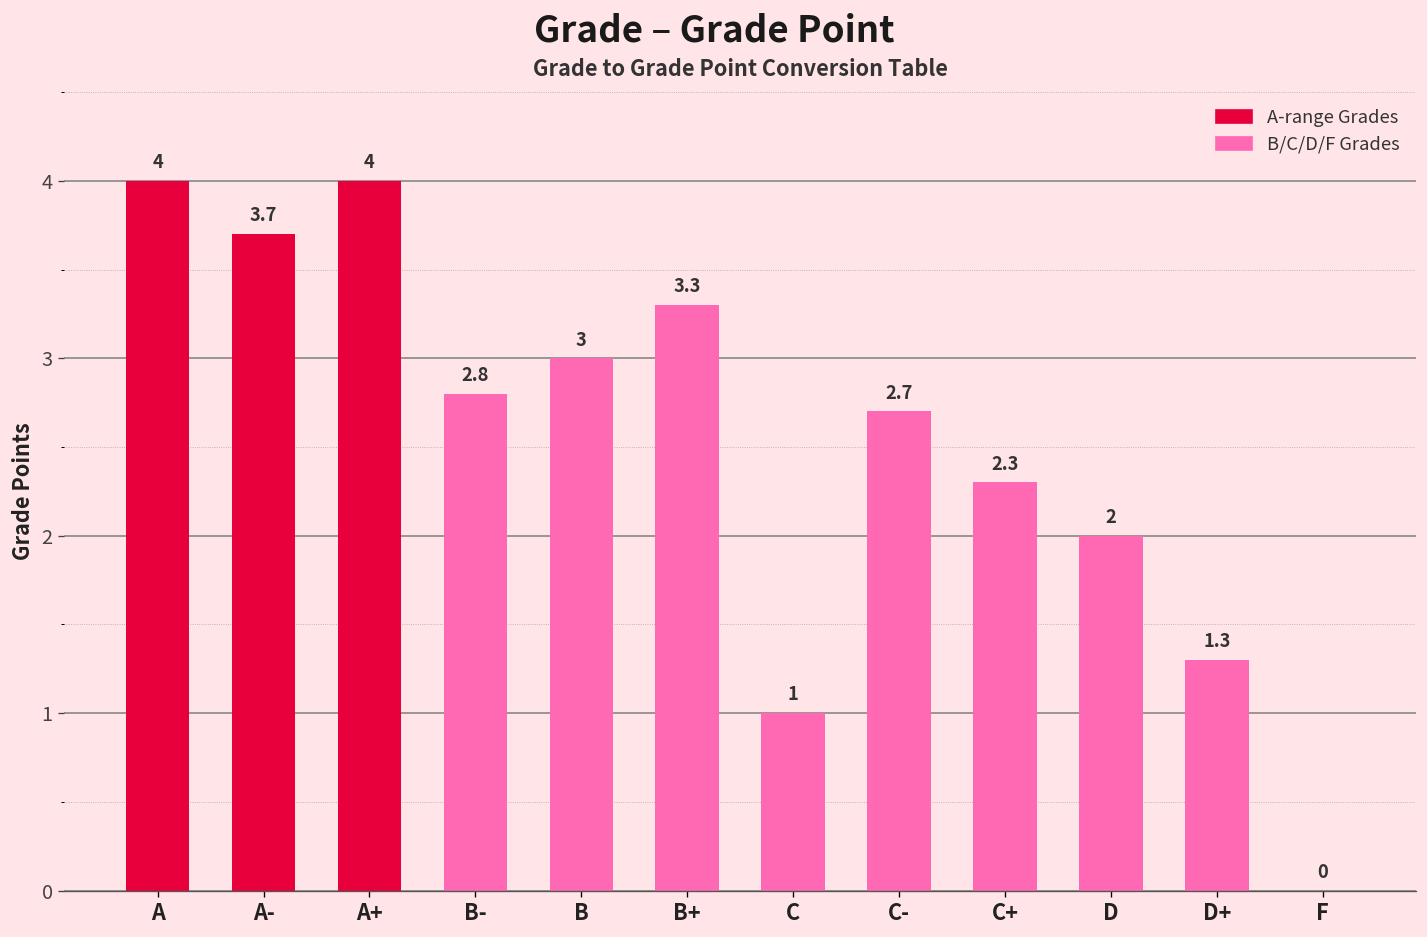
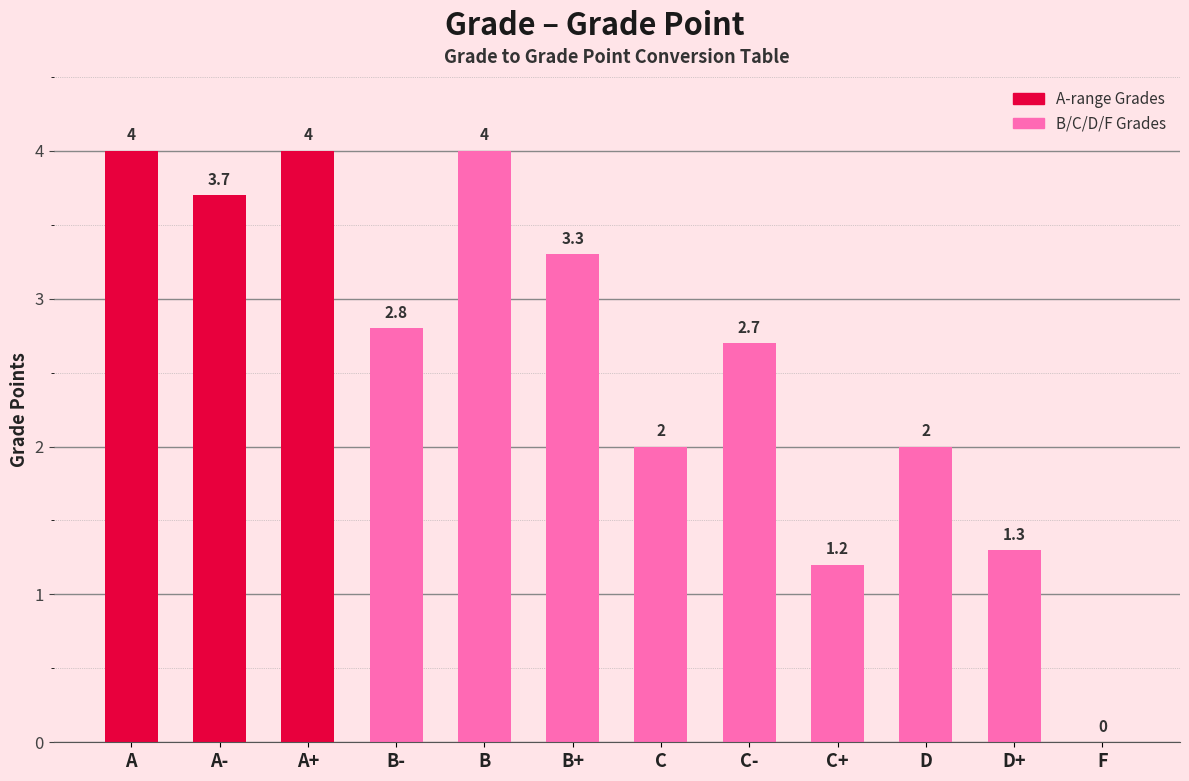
  {
    "A": 4,
    "A-": 3.7,
    "A+": 4,
    "B-": 2.8,
-   "B": 3,
+   "B": 4,
    "B+": 3.3,
-   "C": 1,
+   "C": 2,
    "C-": 2.7,
-   "C+": 2.3,
+   "C+": 1.2,
    "D": 2,
    "D+": 1.3,
    "F": 0
  }
